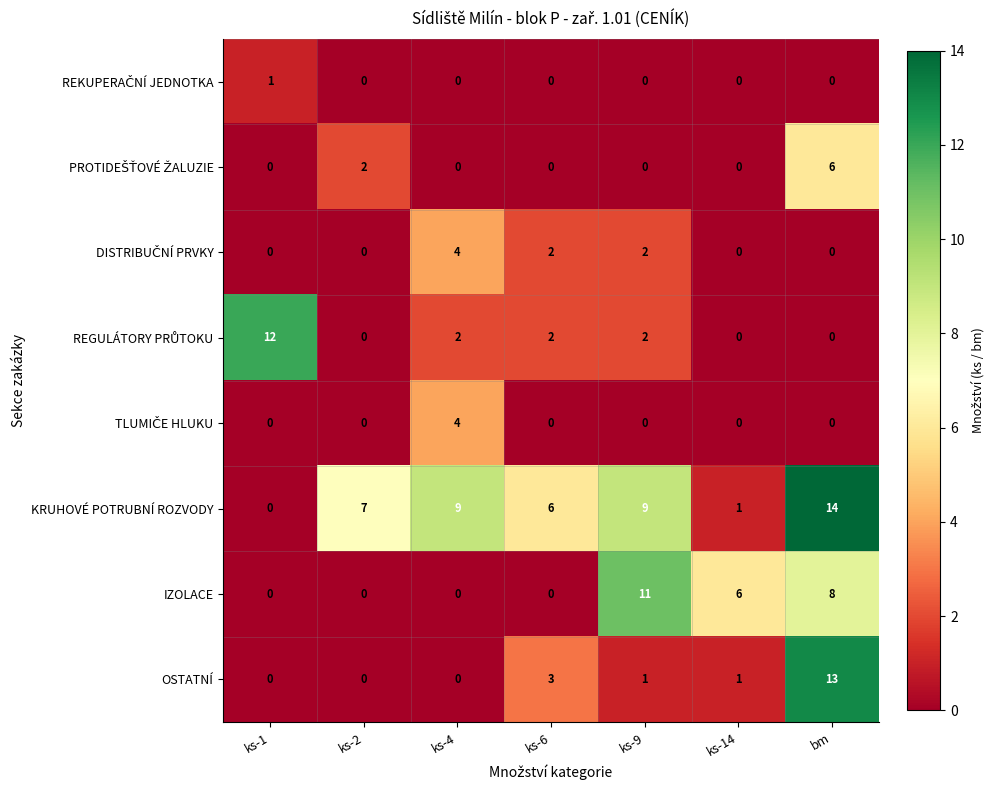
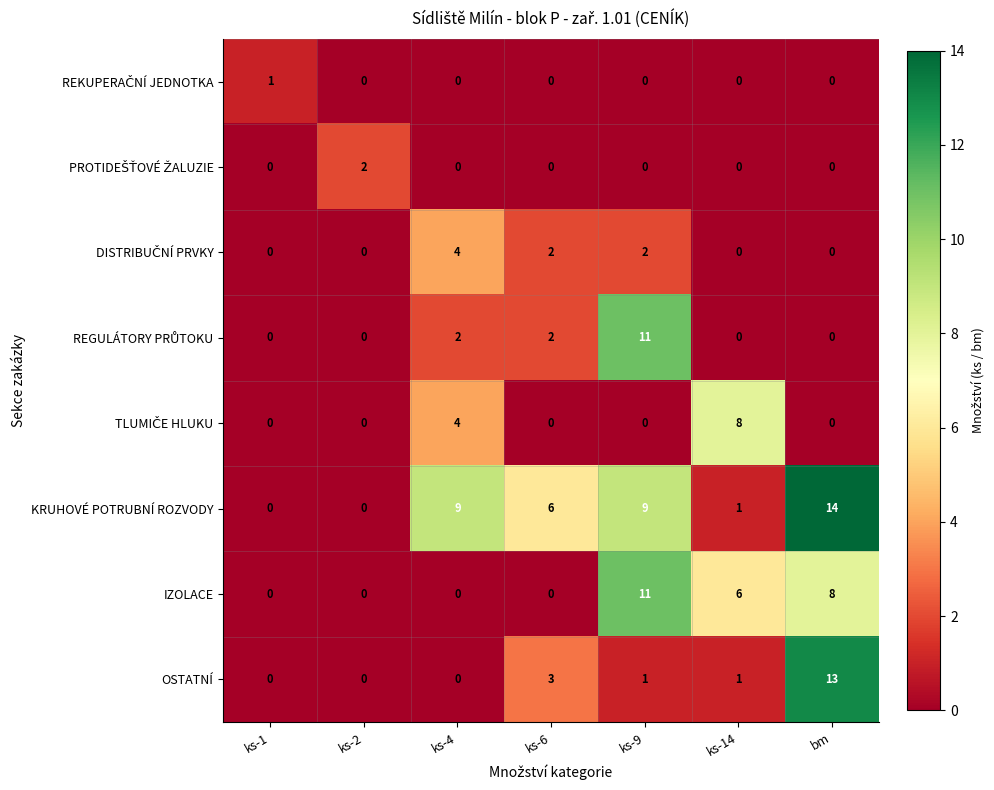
  {
    "REKUPERAČNÍ JEDNOTKA": {
      "ks-1": 1,
      "ks-2": 0,
      "ks-4": 0,
      "ks-6": 0,
      "ks-9": 0,
      "ks-14": 0,
      "bm": 0
    },
    "PROTIDEŠŤOVÉ ŽALUZIE": {
      "ks-1": 0,
      "ks-2": 2,
      "ks-4": 0,
      "ks-6": 0,
      "ks-9": 0,
      "ks-14": 0,
-     "bm": 6
+     "bm": 0
    },
    "DISTRIBUČNÍ PRVKY": {
      "ks-1": 0,
      "ks-2": 0,
      "ks-4": 4,
      "ks-6": 2,
      "ks-9": 2,
      "ks-14": 0,
      "bm": 0
    },
    "REGULÁTORY PRŮTOKU": {
-     "ks-1": 12,
+     "ks-1": 0,
      "ks-2": 0,
      "ks-4": 2,
      "ks-6": 2,
-     "ks-9": 2,
+     "ks-9": 11,
      "ks-14": 0,
      "bm": 0
    },
    "TLUMIČE HLUKU": {
      "ks-1": 0,
      "ks-2": 0,
      "ks-4": 4,
      "ks-6": 0,
      "ks-9": 0,
-     "ks-14": 0,
+     "ks-14": 8,
      "bm": 0
    },
    "KRUHOVÉ POTRUBNÍ ROZVODY": {
      "ks-1": 0,
-     "ks-2": 7,
+     "ks-2": 0,
      "ks-4": 9,
      "ks-6": 6,
      "ks-9": 9,
      "ks-14": 1,
      "bm": 14
    },
    "IZOLACE": {
      "ks-1": 0,
      "ks-2": 0,
      "ks-4": 0,
      "ks-6": 0,
      "ks-9": 11,
      "ks-14": 6,
      "bm": 8
    },
    "OSTATNÍ": {
      "ks-1": 0,
      "ks-2": 0,
      "ks-4": 0,
      "ks-6": 3,
      "ks-9": 1,
      "ks-14": 1,
      "bm": 13
    }
  }
